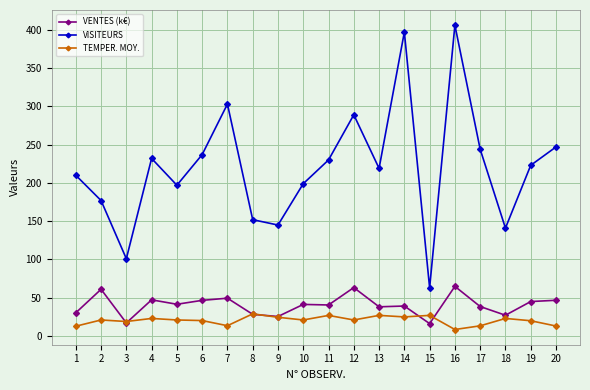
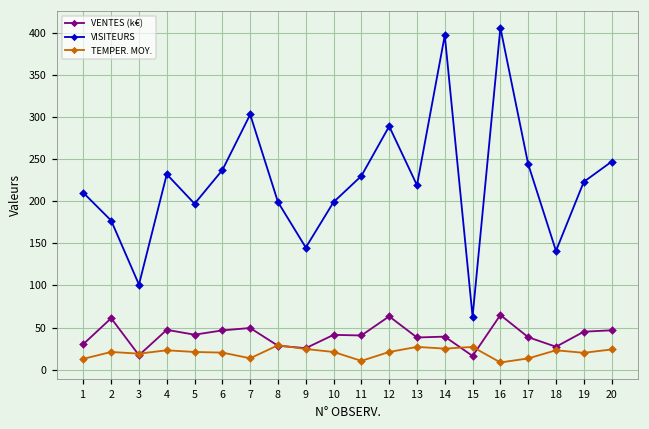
  {
    "VENTES (k€)": {
      "1": 30,
      "2": 60,
      "4": 50,
      "5": 40,
      "6": 50,
      "7": 50,
      "10": 40,
      "11": 40,
      "12": 60,
      "13": 40,
      "14": 40,
      "15": 20,
      "16": 60,
      "17": 40,
      "18": 30,
      "19": 50,
      "20": 50
    },
    "VISITEURS": {
      "1": 210,
      "2": 180,
      "3": 100,
      "4": 230,
      "5": 200,
      "6": 240,
      "7": 300,
-     "8": 150,
+     "8": 200,
      "9": 150,
      "10": 200,
      "11": 230,
      "12": 290,
      "13": 220,
      "14": 400,
      "15": 60,
      "16": 410,
      "17": 240,
      "18": 140,
      "19": 220,
      "20": 250
    },
    "TEMPER. MOY.": {
      "1": 10,
      "2": 20,
      "4": 20,
      "5": 20,
      "6": 20,
      "7": 10,
      "10": 20,
-     "11": 30,
+     "11": 10,
      "12": 20,
      "13": 30,
      "14": 30,
      "15": 30,
      "16": 10,
      "17": 10,
      "18": 20,
      "19": 20,
-     "20": 10
+     "20": 20
    }
  }
